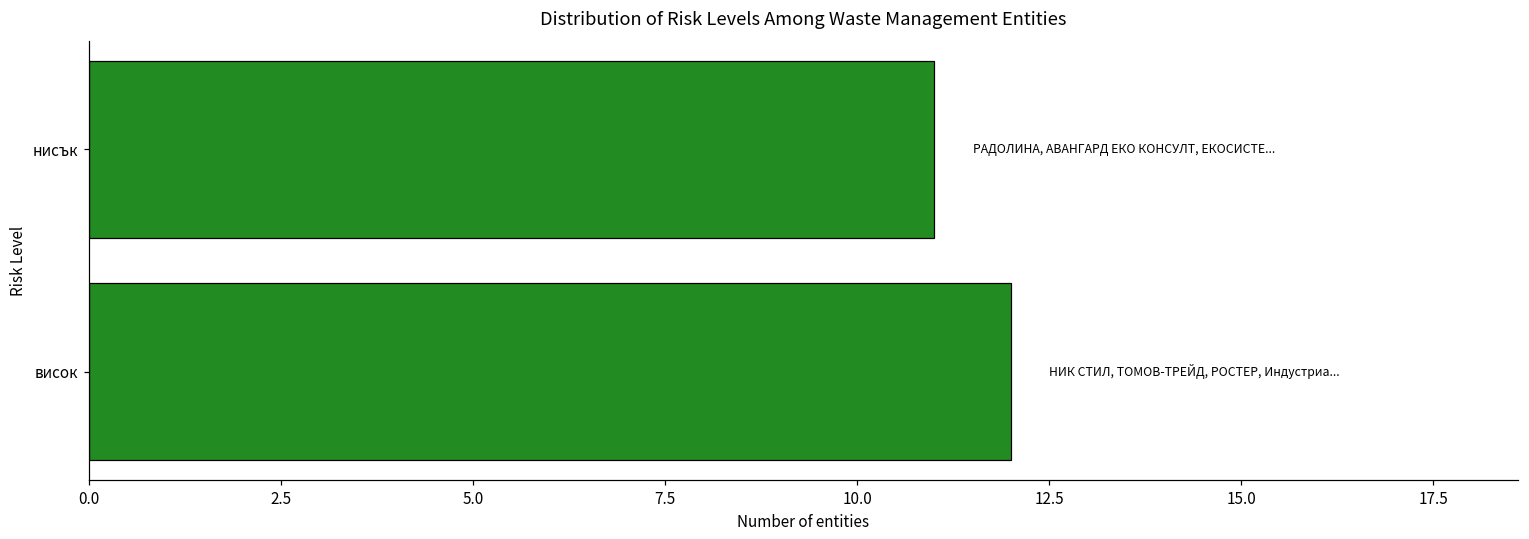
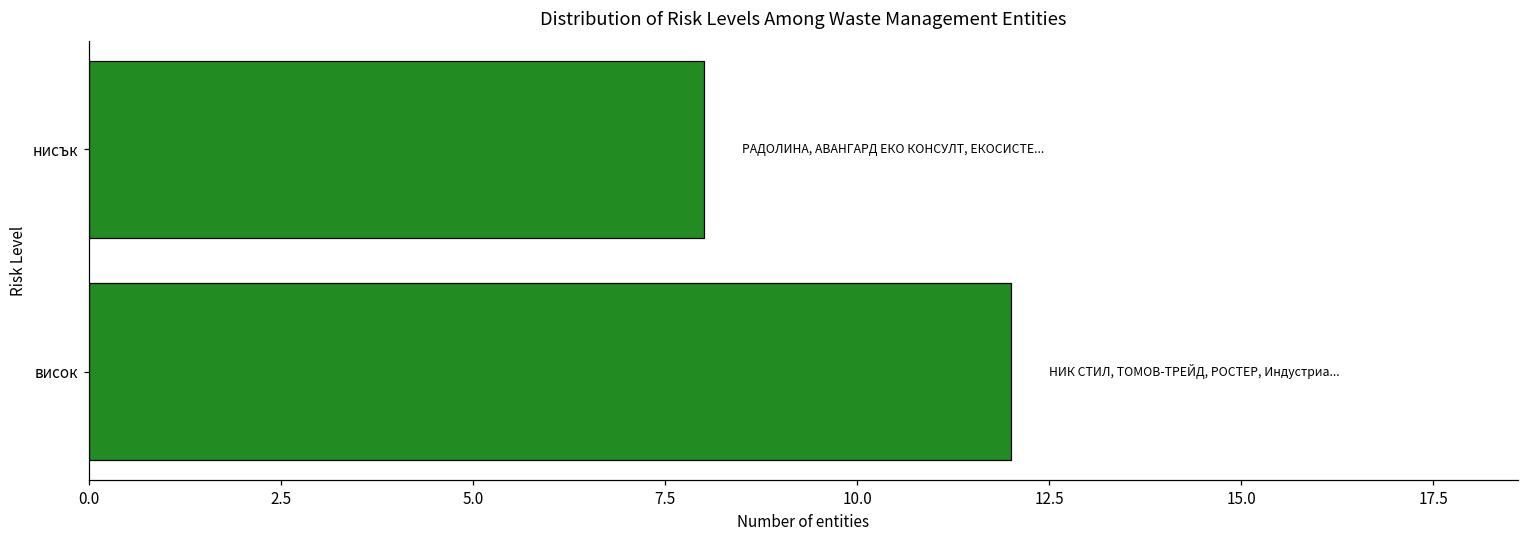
  {
-   "нисък": 11,
+   "нисък": 8,
    "висок": 12
  }
